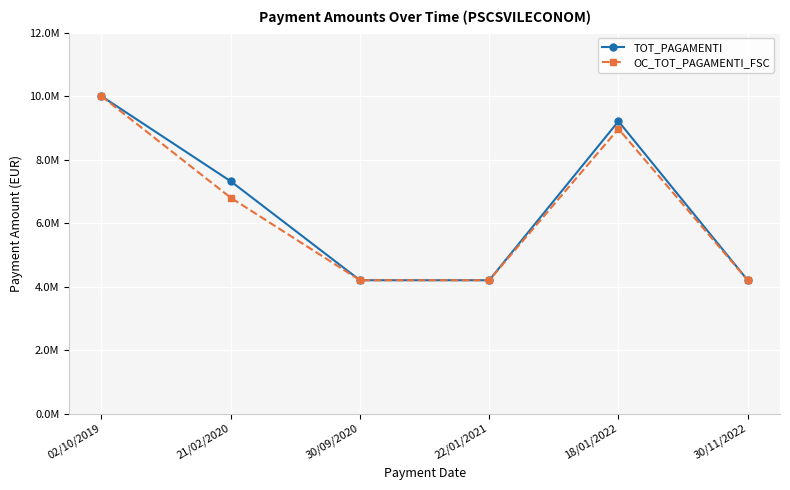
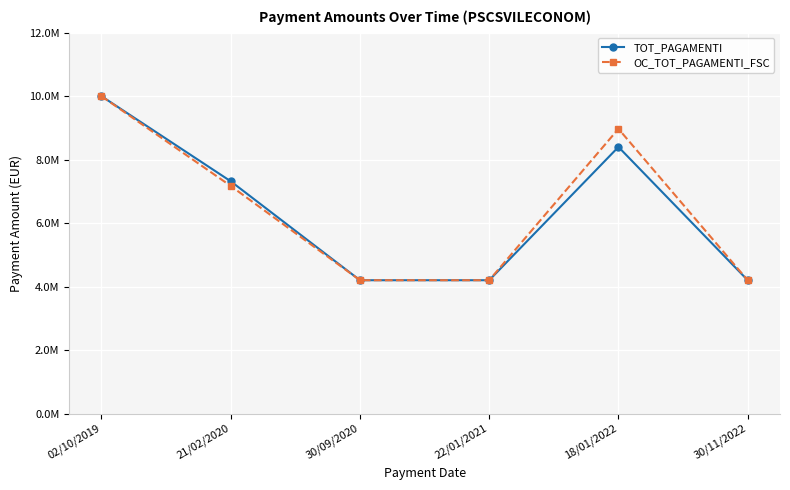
  {
    "TOT_PAGAMENTI": {
      "21/02/2020": 7300000,
-     "18/01/2022": 9200000
+     "18/01/2022": 8400000
    },
    "OC_TOT_PAGAMENTI_FSC": {
-     "21/02/2020": 6800000,
+     "21/02/2020": 7200000,
      "18/01/2022": 9000000
    }
  }
